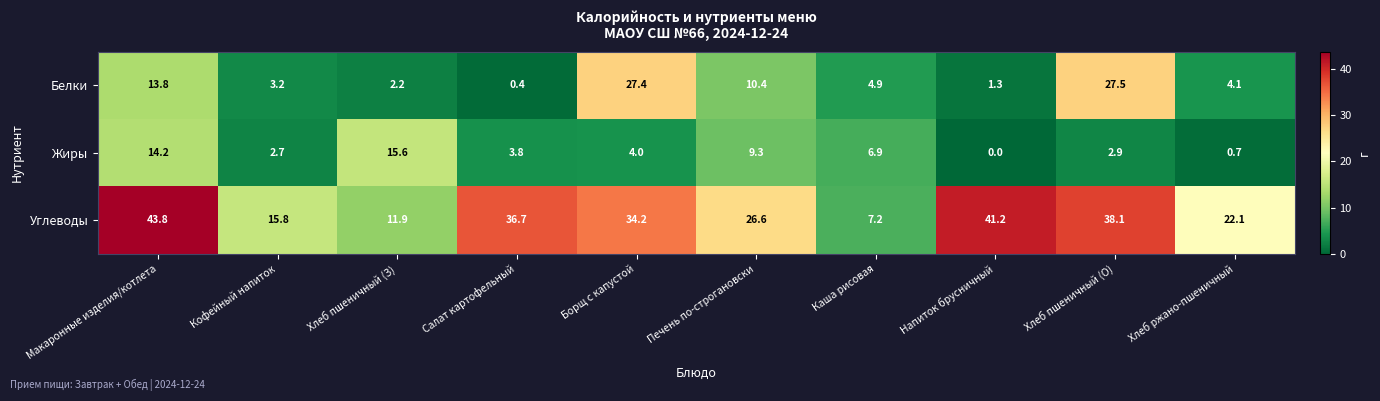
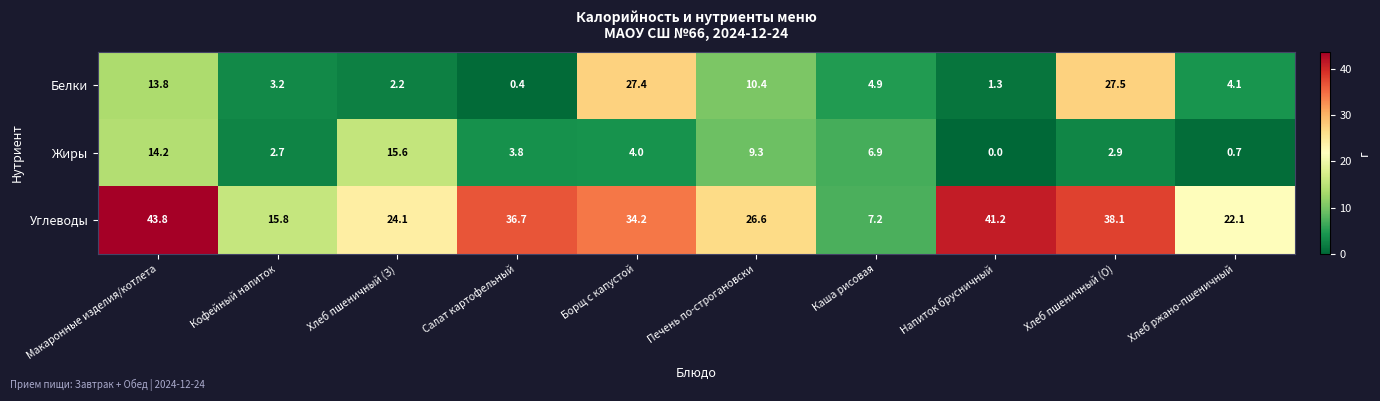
  {
    "Белки": {
      "Макаронные изделия/котлета": 13.8,
      "Кофейный напиток": 3.2,
      "Хлеб пшеничный (З)": 2.2,
      "Салат картофельный": 0.4,
      "Борщ с капустой": 27.4,
      "Печень по-строгановски": 10.4,
      "Каша рисовая": 4.9,
      "Напиток брусничный": 1.3,
      "Хлеб пшеничный (О)": 27.5,
      "Хлеб ржано-пшеничный": 4.1
    },
    "Жиры": {
      "Макаронные изделия/котлета": 14.2,
      "Кофейный напиток": 2.7,
      "Хлеб пшеничный (З)": 15.6,
      "Салат картофельный": 3.8,
      "Борщ с капустой": 4.0,
      "Печень по-строгановски": 9.3,
      "Каша рисовая": 6.9,
      "Напиток брусничный": 0.0,
      "Хлеб пшеничный (О)": 2.9,
      "Хлеб ржано-пшеничный": 0.7
    },
    "Углеводы": {
      "Макаронные изделия/котлета": 43.8,
      "Кофейный напиток": 15.8,
-     "Хлеб пшеничный (З)": 11.9,
+     "Хлеб пшеничный (З)": 24.1,
      "Салат картофельный": 36.7,
      "Борщ с капустой": 34.2,
      "Печень по-строгановски": 26.6,
      "Каша рисовая": 7.2,
      "Напиток брусничный": 41.2,
      "Хлеб пшеничный (О)": 38.1,
      "Хлеб ржано-пшеничный": 22.1
    }
  }
